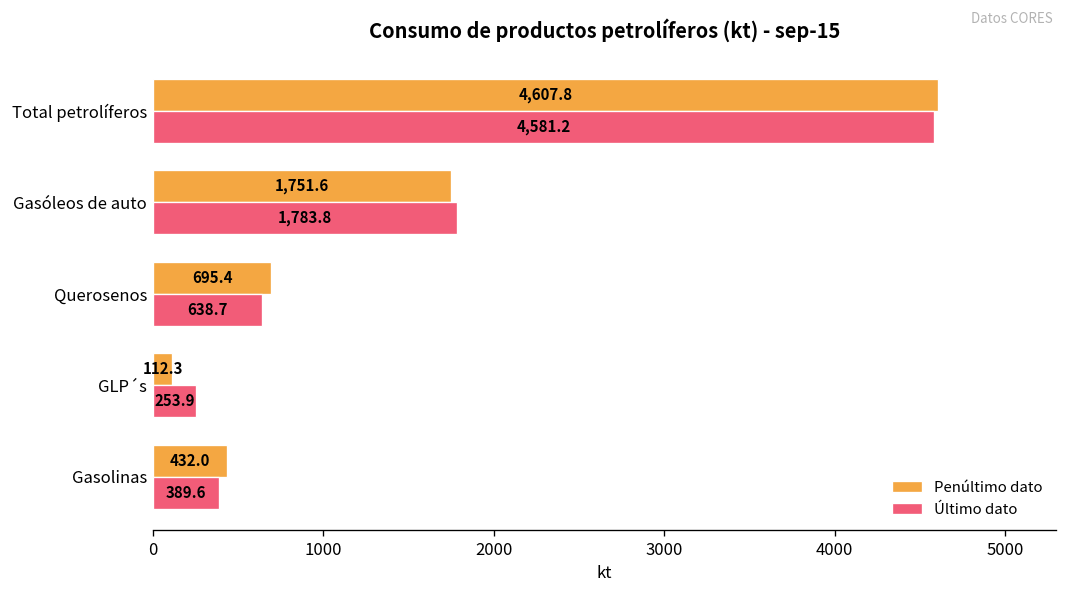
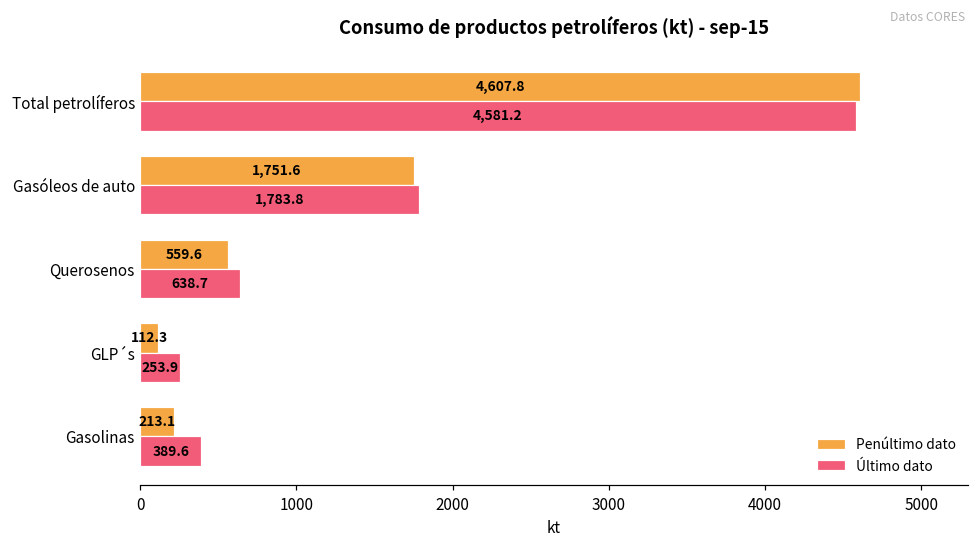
  {
    "Penúltimo dato": {
      "Total petrolíferos": "4,607.8",
      "Gasóleos de auto": "1,751.6",
-     "Querosenos": "695.4",
+     "Querosenos": "559.6",
      "GLP´s": "112.3",
-     "Gasolinas": "432.0"
+     "Gasolinas": "213.1"
    },
    "Último dato": {
      "Total petrolíferos": "4,581.2",
      "Gasóleos de auto": "1,783.8",
      "Querosenos": "638.7",
      "GLP´s": "253.9",
      "Gasolinas": "389.6"
    }
  }
